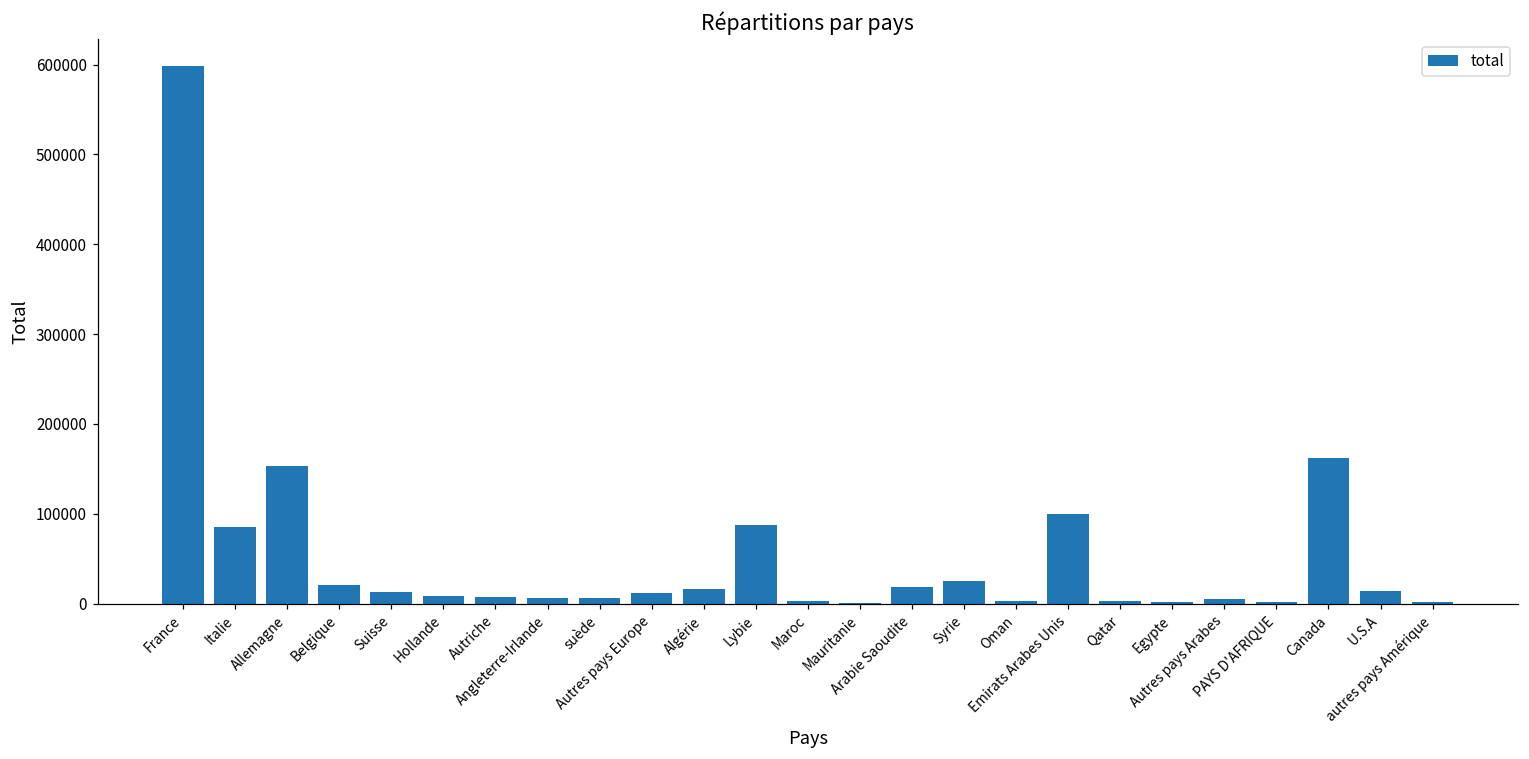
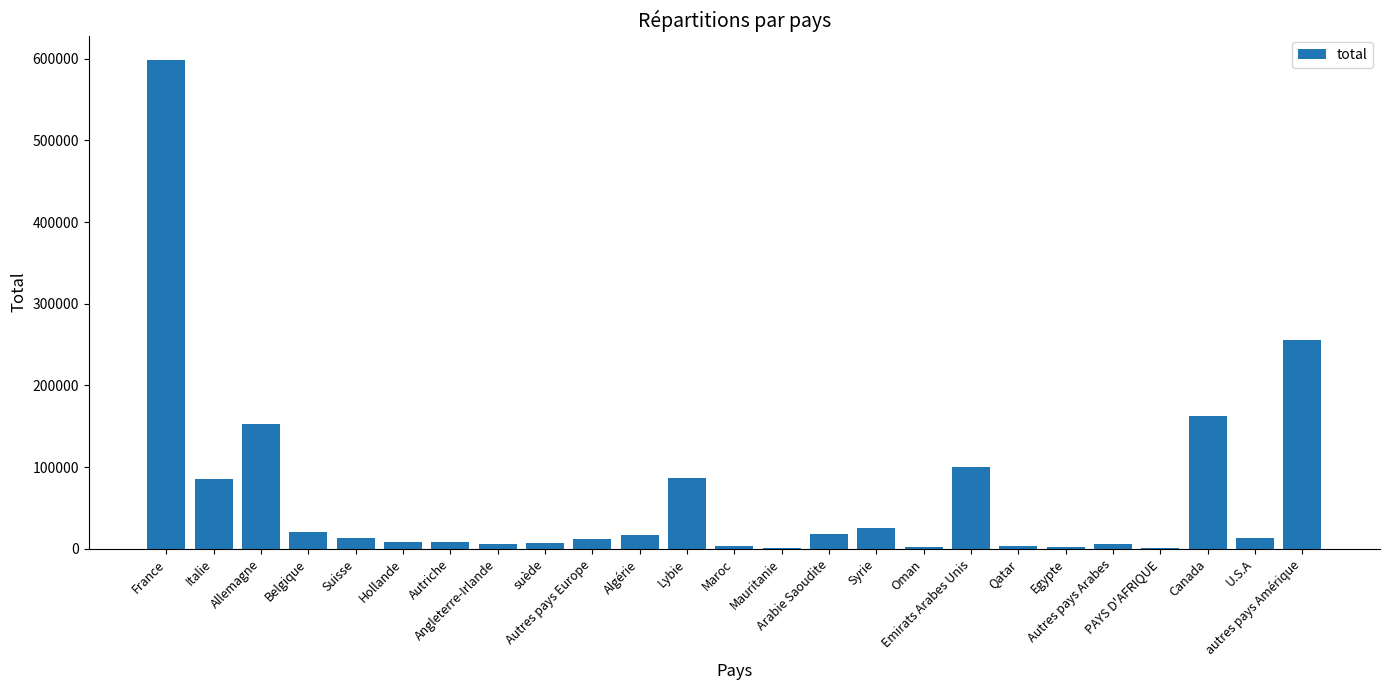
  {
    "France": 600000,
    "Italie": 90000,
    "Allemagne": 150000,
    "Belgique": 20000,
    "Suisse": 10000,
    "Hollande": 10000,
    "Autriche": 10000,
    "Angleterre-Irlande": 10000,
    "suède": 10000,
    "Autres pays Europe": 10000,
    "Algérie": 20000,
    "Lybie": 90000,
    "Arabie Saoudite": 20000,
    "Syrie": 30000,
    "Emirats Arabes Unis": 100000,
    "Autres pays Arabes": 10000,
    "Canada": 160000,
    "U.S.A": 10000,
-   "autres pays Amérique": 0
+   "autres pays Amérique": 260000
  }
